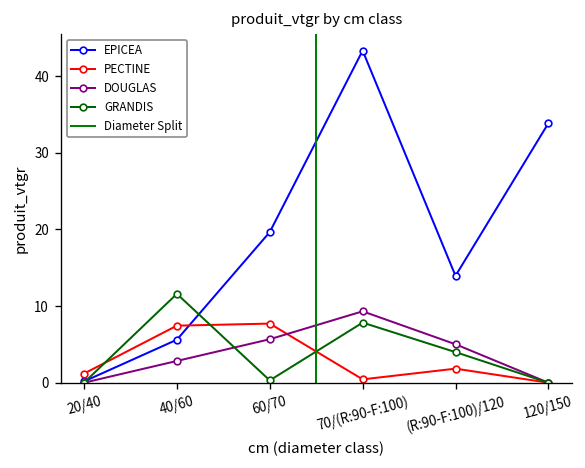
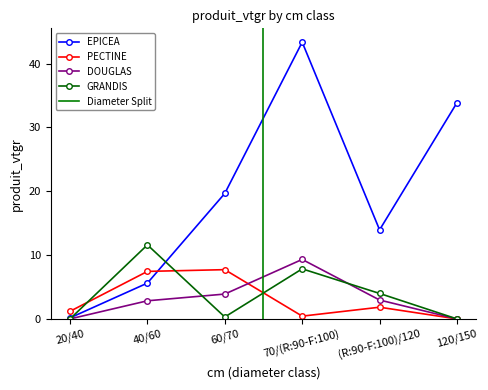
  {
    "EPICEA": {
      "40/60": 6,
      "60/70": 20,
      "70/(R:90-F:100)": 43,
      "(R:90-F:100)/120": 14,
      "120/150": 34
    },
    "PECTINE": {
      "20/40": 1,
      "40/60": 7,
      "60/70": 8,
      "70/(R:90-F:100)": 0,
      "(R:90-F:100)/120": 2
    },
    "DOUGLAS": {
      "40/60": 3,
-     "60/70": 6,
+     "60/70": 4,
      "70/(R:90-F:100)": 9,
-     "(R:90-F:100)/120": 5
+     "(R:90-F:100)/120": 3
    },
    "GRANDIS": {
      "40/60": 12,
      "60/70": 0,
      "70/(R:90-F:100)": 8,
      "(R:90-F:100)/120": 4
    }
  }
